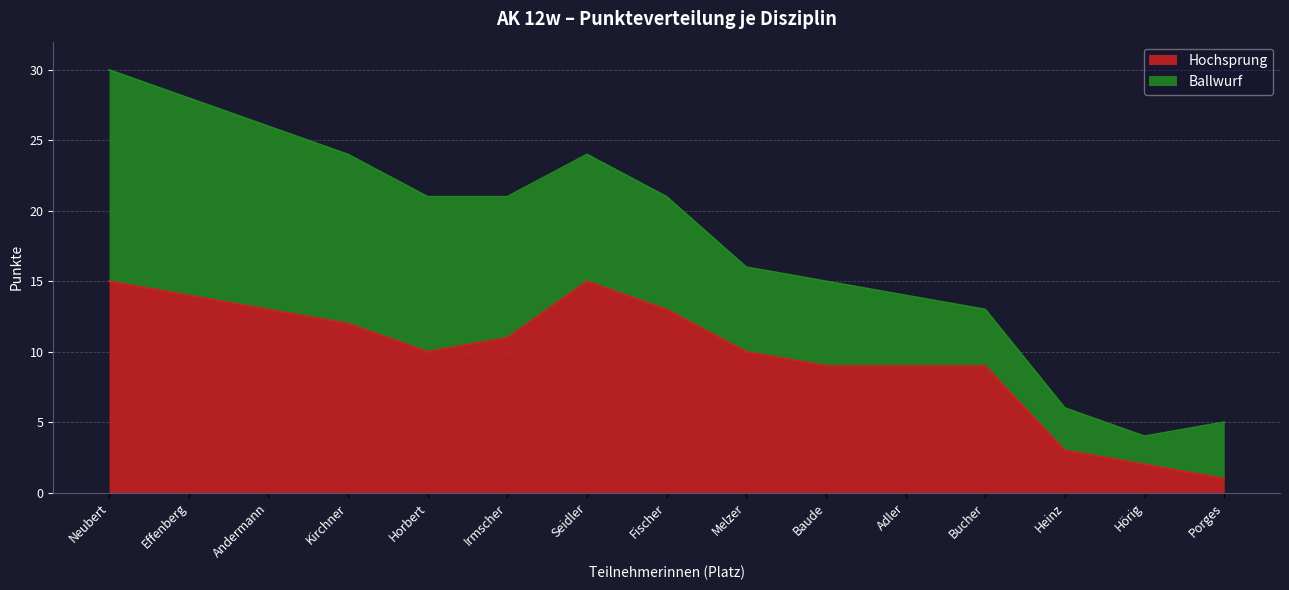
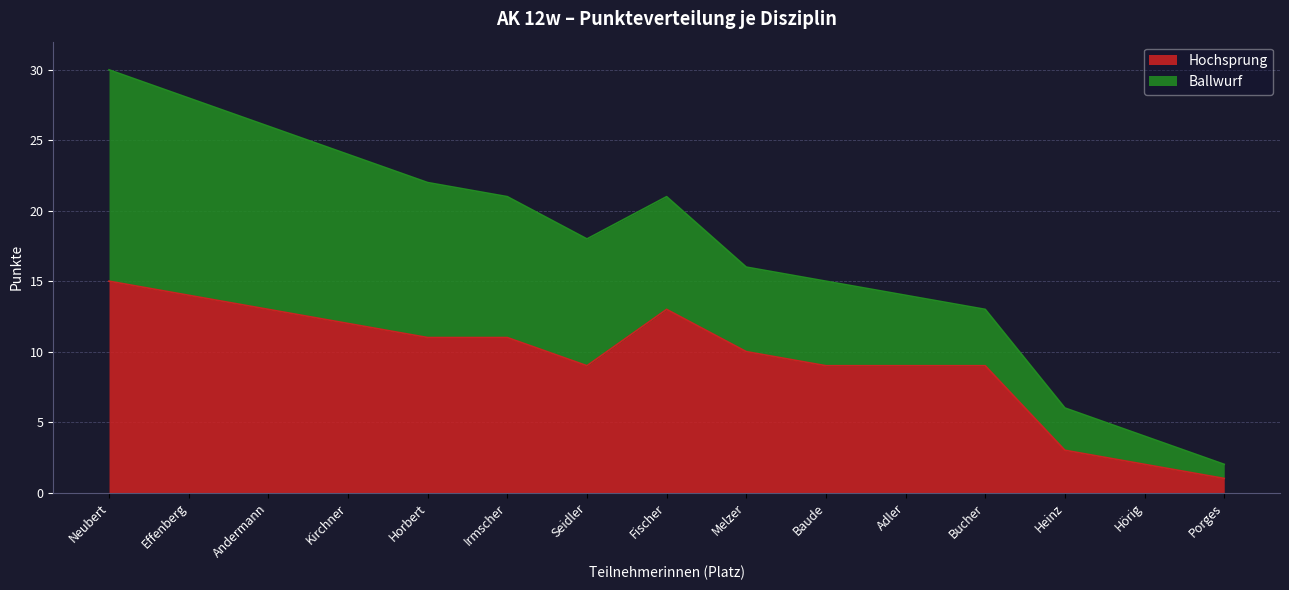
  {
    "Hochsprung": {
      "Neubert": 15,
      "Effenberg": 14,
      "Andermann": 13,
      "Kirchner": 12,
-     "Horbert": 10,
+     "Horbert": 11,
      "Irmscher": 11,
-     "Seidler": 15,
+     "Seidler": 9,
      "Fischer": 13,
      "Melzer": 10,
      "Baude": 9,
      "Adler": 9,
      "Bucher": 9,
      "Heinz": 3,
      "Hörig": 2,
      "Porges": 1
    },
    "Ballwurf": {
      "Neubert": 15,
      "Effenberg": 14,
      "Andermann": 13,
      "Kirchner": 12,
      "Horbert": 11,
      "Irmscher": 10,
      "Seidler": 9,
      "Fischer": 8,
      "Melzer": 6,
      "Baude": 6,
      "Adler": 5,
      "Bucher": 4,
      "Heinz": 3,
      "Hörig": 2,
-     "Porges": 4
+     "Porges": 1
    }
  }
